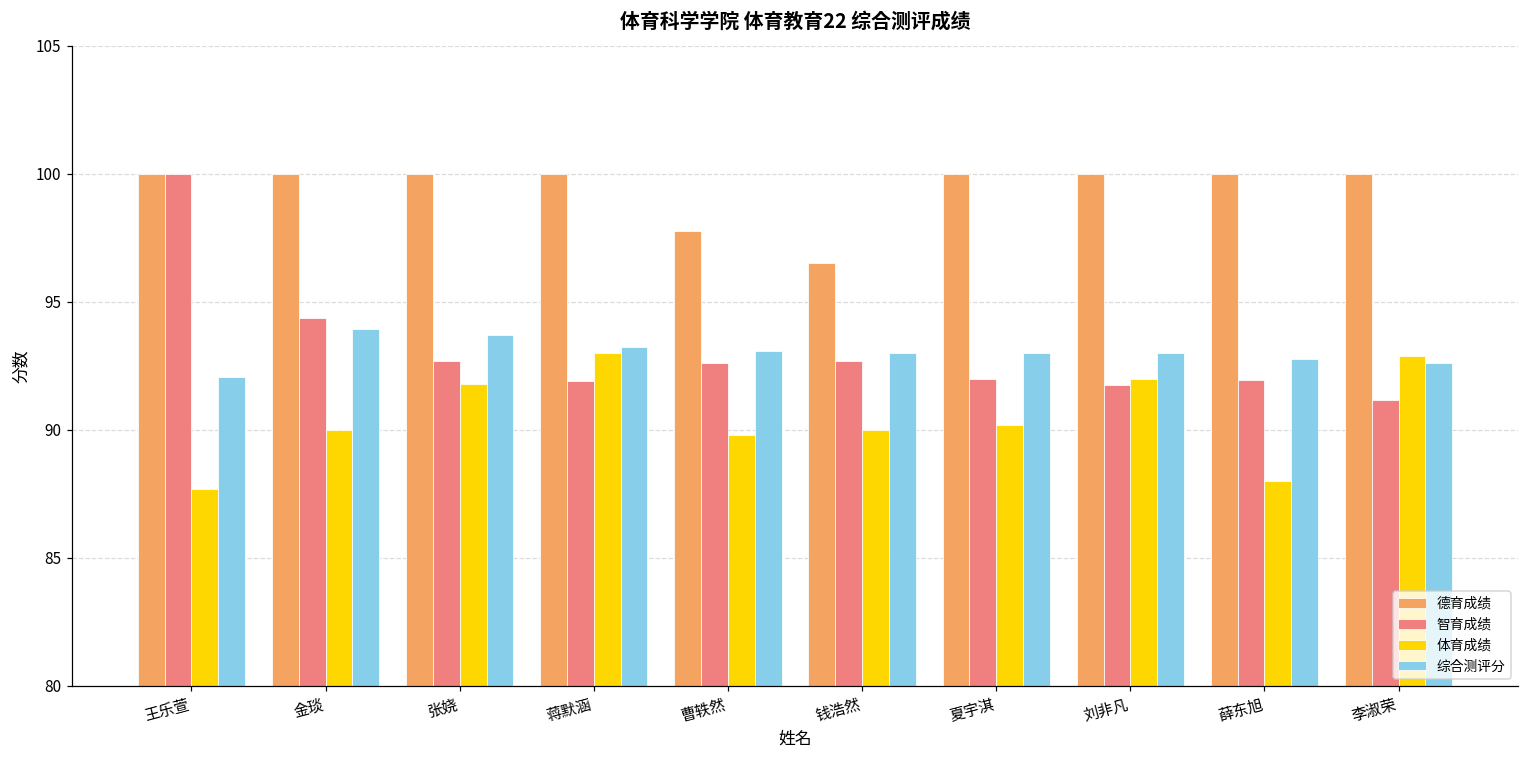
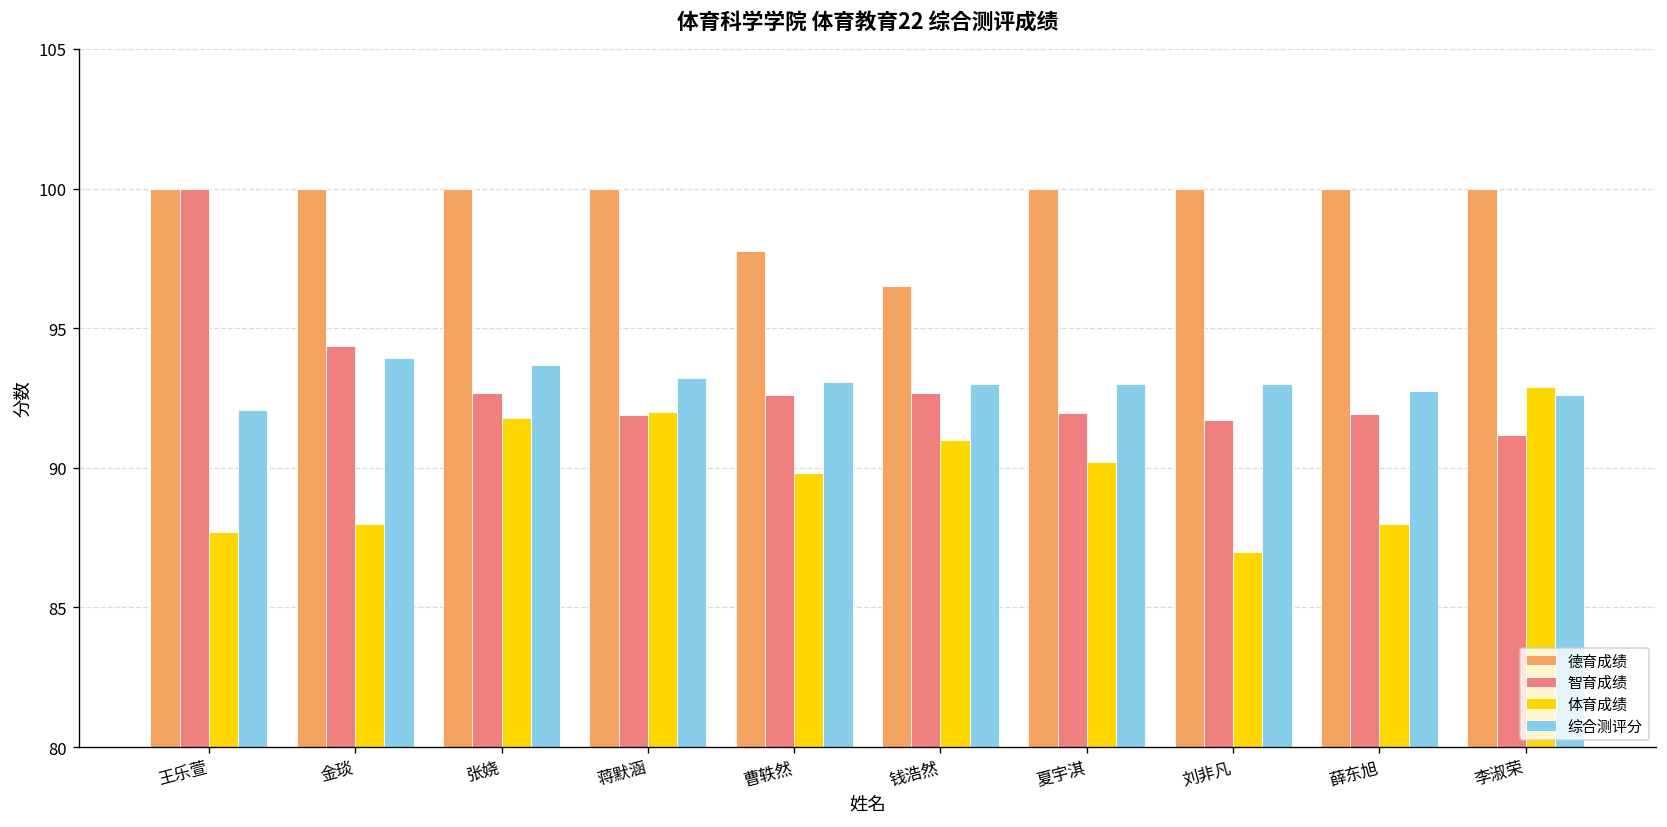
  {
    "体育成绩": {
      "王乐萱": 87.7,
-     "金琰": 90,
+     "金琰": 88,
      "张娆": 91.8,
-     "蒋默涵": 93,
+     "蒋默涵": 92,
      "曹轶然": 89.8,
-     "钱浩然": 90,
+     "钱浩然": 91,
      "夏宇淇": 90.2,
-     "刘非凡": 92,
+     "刘非凡": 87,
      "薛东旭": 88,
      "李淑荣": 93
    },
    "综合测评分": {
      "王乐萱": 92,
      "金琰": 94,
      "张娆": 93.7,
      "蒋默涵": 93.2,
      "曹轶然": 93,
      "钱浩然": 93,
      "夏宇淇": 93,
      "刘非凡": 93,
      "薛东旭": 92.8,
      "李淑荣": 92.6
    }
  }
